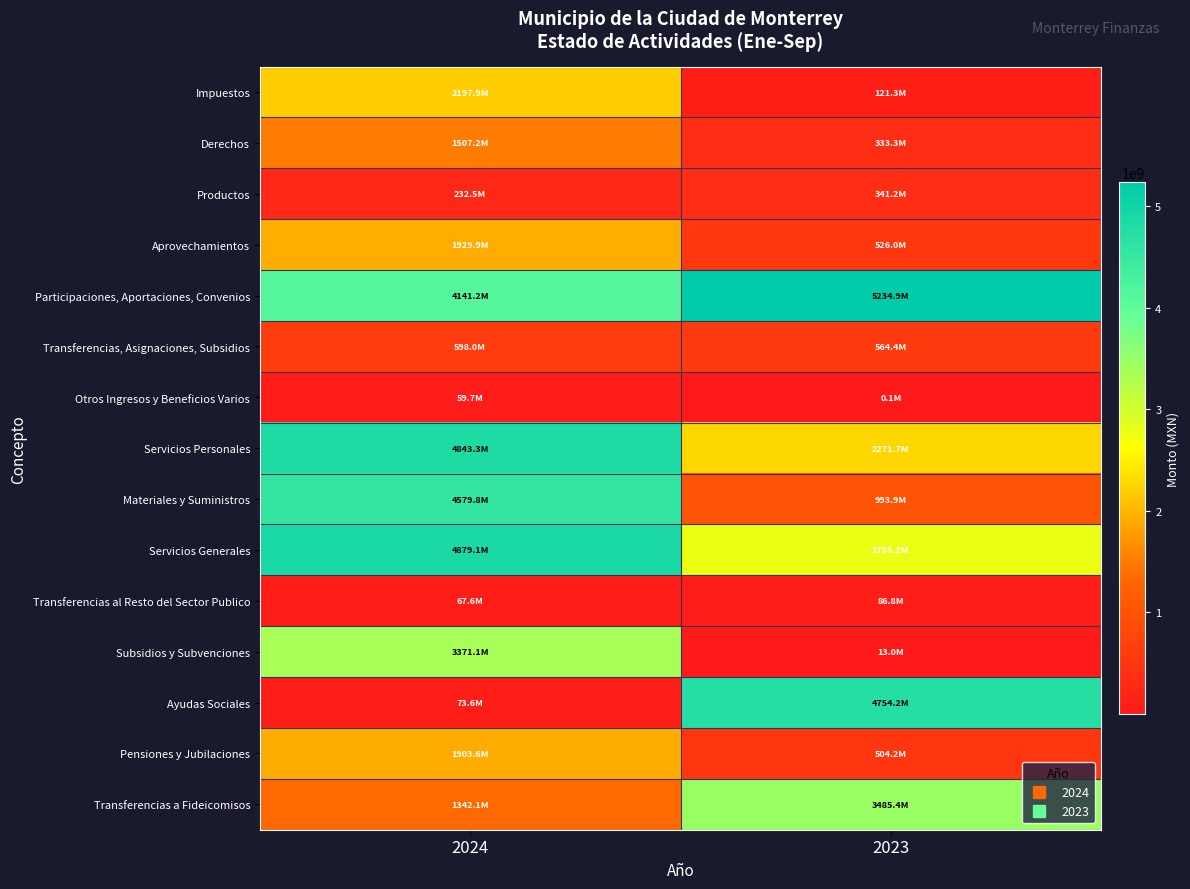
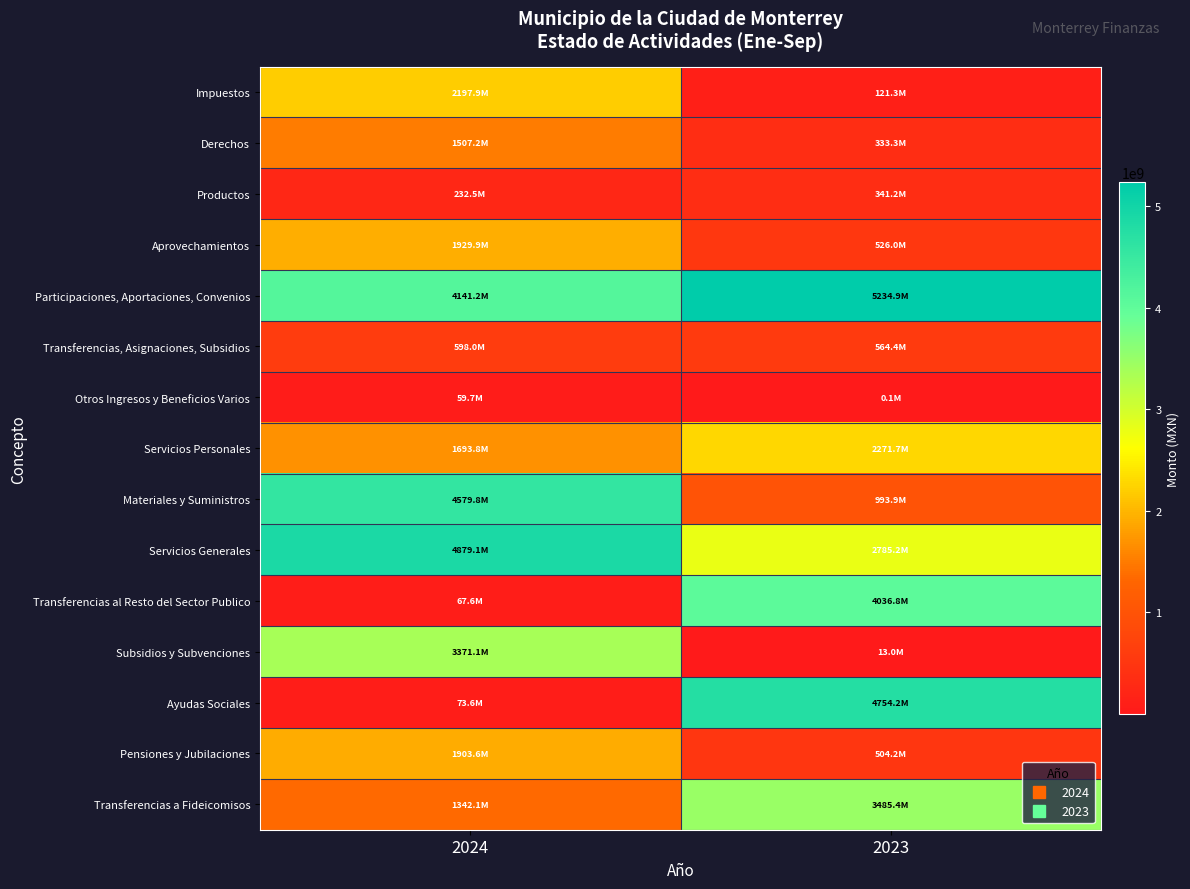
  {
    "Impuestos": {
      "2024": "2197.9M",
      "2023": "121.3M"
    },
    "Derechos": {
      "2024": "1507.2M",
      "2023": "333.3M"
    },
    "Productos": {
      "2024": "232.5M",
      "2023": "341.2M"
    },
    "Aprovechamientos": {
      "2024": "1929.9M",
      "2023": "526.0M"
    },
    "Participaciones, Aportaciones, Convenios": {
      "2024": "4141.2M",
      "2023": "5234.9M"
    },
    "Transferencias, Asignaciones, Subsidios": {
      "2024": "598.0M",
      "2023": "564.4M"
    },
    "Otros Ingresos y Beneficios Varios": {
      "2024": "59.7M",
      "2023": "0.1M"
    },
    "Servicios Personales": {
-     "2024": "4843.3M",
+     "2024": "1693.8M",
      "2023": "2271.7M"
    },
    "Materiales y Suministros": {
      "2024": "4579.8M",
      "2023": "993.9M"
    },
    "Servicios Generales": {
      "2024": "4879.1M",
      "2023": "2785.2M"
    },
    "Transferencias al Resto del Sector Publico": {
      "2024": "67.6M",
-     "2023": "86.8M"
+     "2023": "4036.8M"
    },
    "Subsidios y Subvenciones": {
      "2024": "3371.1M",
      "2023": "13.0M"
    },
    "Ayudas Sociales": {
      "2024": "73.6M",
      "2023": "4754.2M"
    },
    "Pensiones y Jubilaciones": {
      "2024": "1903.6M",
      "2023": "504.2M"
    },
    "Transferencias a Fideicomisos": {
      "2024": "1342.1M",
      "2023": "3485.4M"
    }
  }
